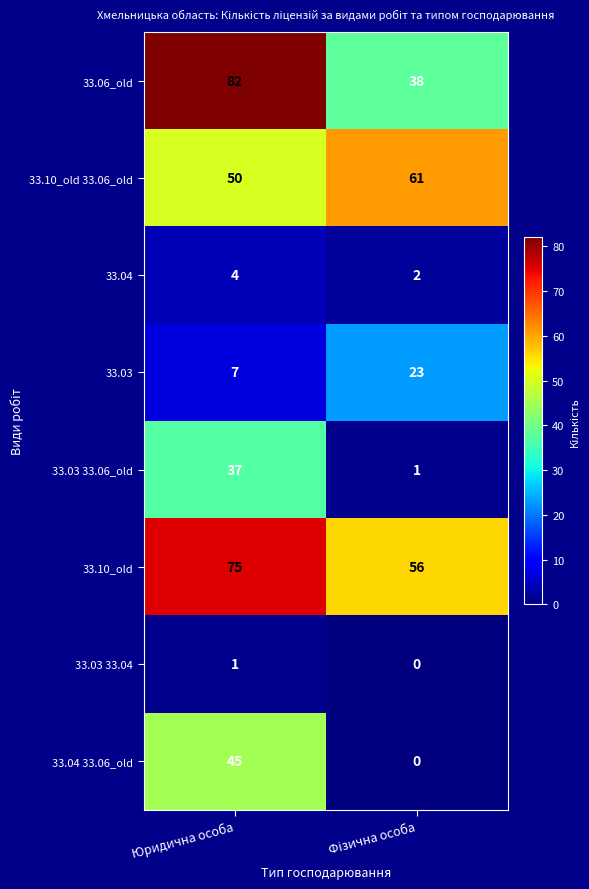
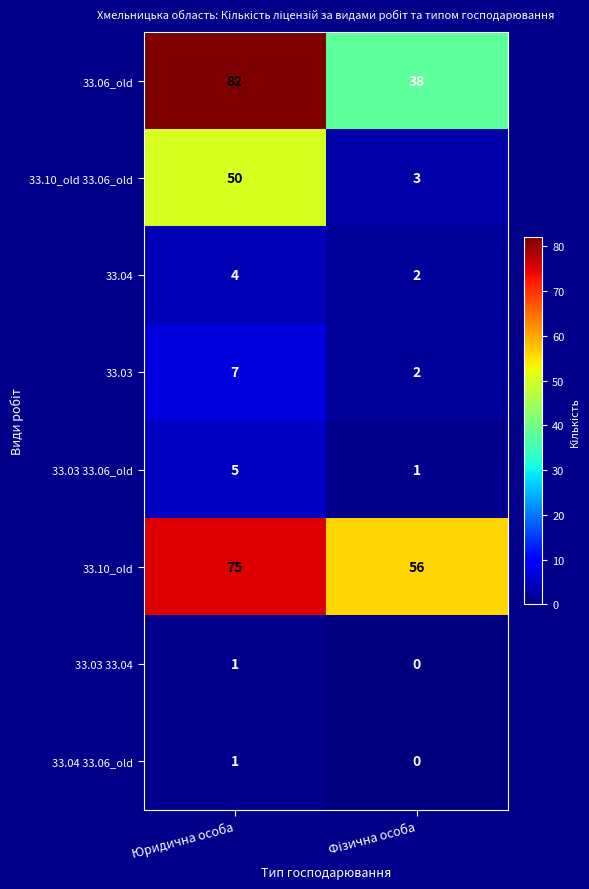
  {
    "33.06_old": {
      "Юридична особа": 82,
      "Фізична особа": 38
    },
    "33.10_old 33.06_old": {
      "Юридична особа": 50,
-     "Фізична особа": 61
+     "Фізична особа": 3
    },
    "33.04": {
      "Юридична особа": 4,
      "Фізична особа": 2
    },
    "33.03": {
      "Юридична особа": 7,
-     "Фізична особа": 23
+     "Фізична особа": 2
    },
    "33.03 33.06_old": {
-     "Юридична особа": 37,
+     "Юридична особа": 5,
      "Фізична особа": 1
    },
    "33.10_old": {
      "Юридична особа": 75,
      "Фізична особа": 56
    },
    "33.03 33.04": {
      "Юридична особа": 1,
      "Фізична особа": 0
    },
    "33.04 33.06_old": {
-     "Юридична особа": 45,
+     "Юридична особа": 1,
      "Фізична особа": 0
    }
  }
